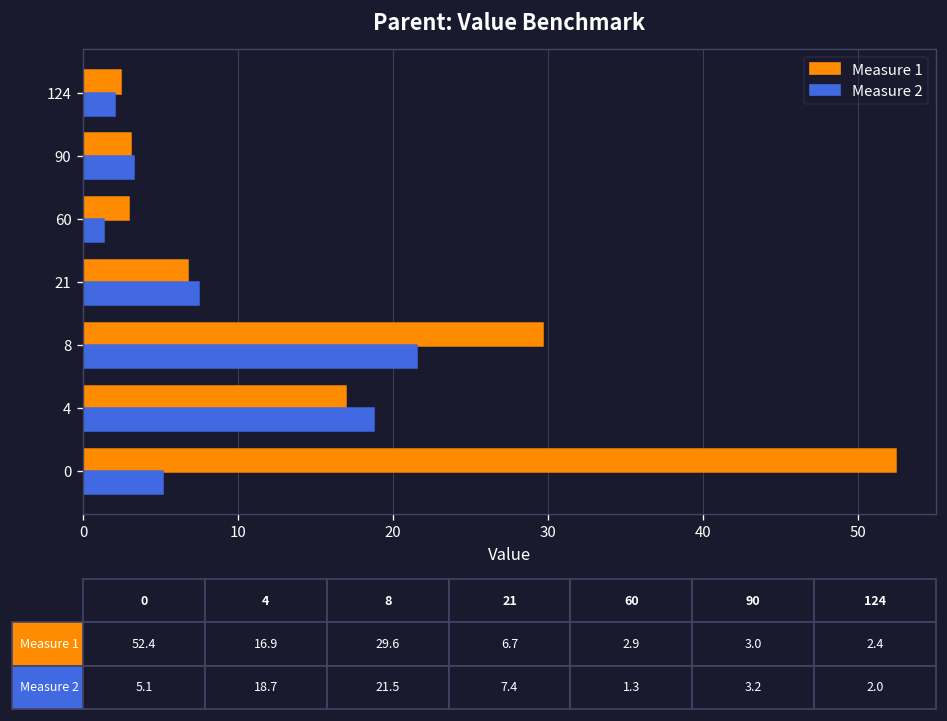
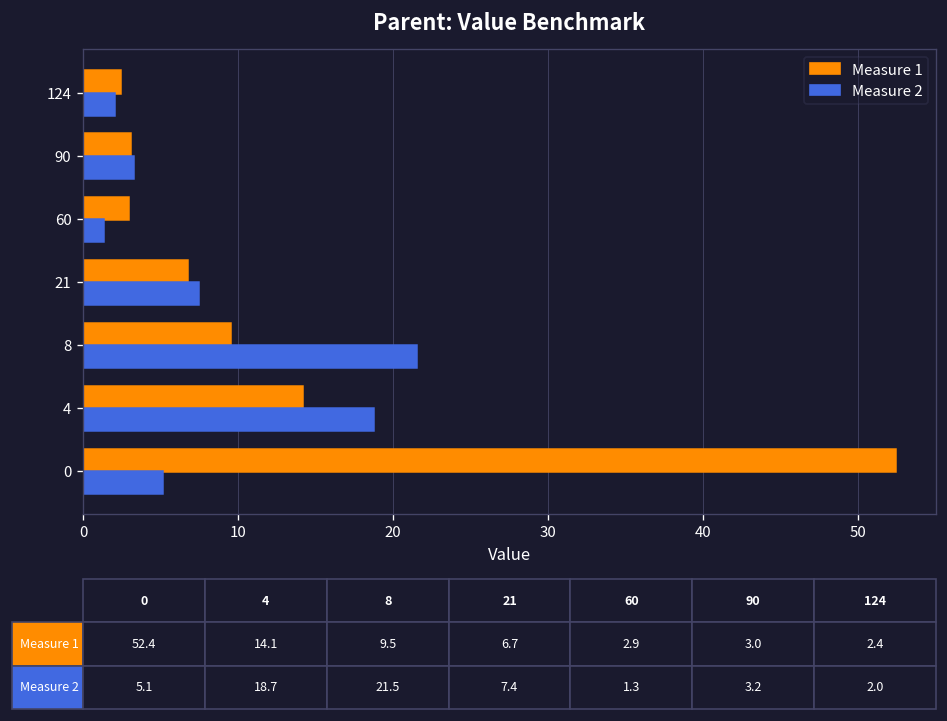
  {
    "Measure 1": {
-     "8": 29.6,
-     "4": 16.9
+     "8": 9.5,
+     "4": 14.1
    },
    "Measure 2": {
      "124": 2.0,
      "90": 3.2,
      "60": 1.3,
      "21": 7.4,
      "8": 21.5,
      "4": 18.7,
      "0": 5.1
    }
  }
